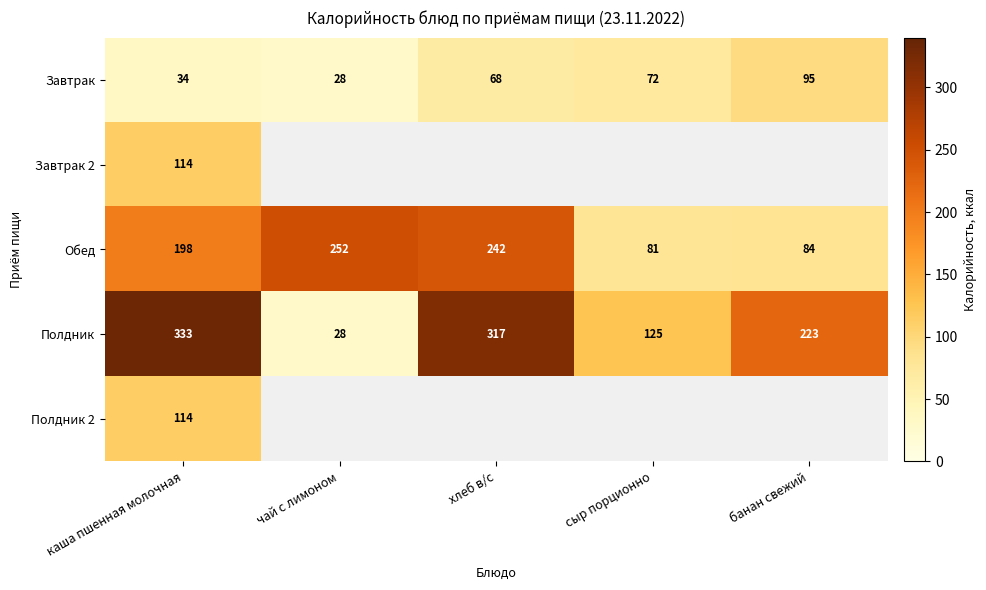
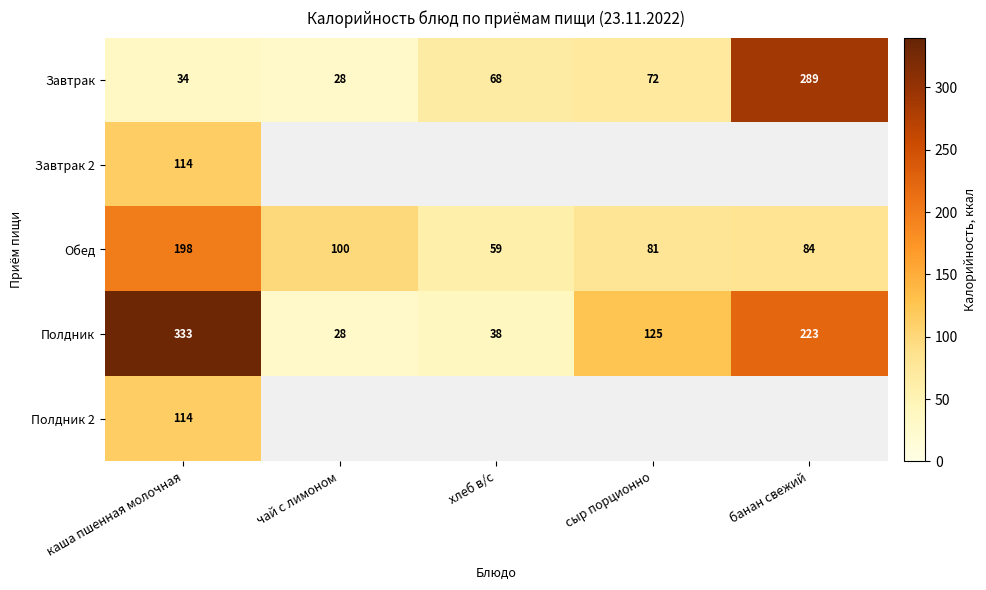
  {
    "Завтрак": {
      "каша пшенная молочная": 34,
      "чай с лимоном": 28,
      "хлеб в/с": 68,
      "сыр порционно": 72,
-     "банан свежий": 95
+     "банан свежий": 289
    },
    "Завтрак 2": {
      "каша пшенная молочная": 114
    },
    "Обед": {
      "каша пшенная молочная": 198,
-     "чай с лимоном": 252,
-     "хлеб в/с": 242,
+     "чай с лимоном": 100,
+     "хлеб в/с": 59,
      "сыр порционно": 81,
      "банан свежий": 84
    },
    "Полдник": {
      "каша пшенная молочная": 333,
      "чай с лимоном": 28,
-     "хлеб в/с": 317,
+     "хлеб в/с": 38,
      "сыр порционно": 125,
      "банан свежий": 223
    },
    "Полдник 2": {
      "каша пшенная молочная": 114
    }
  }
